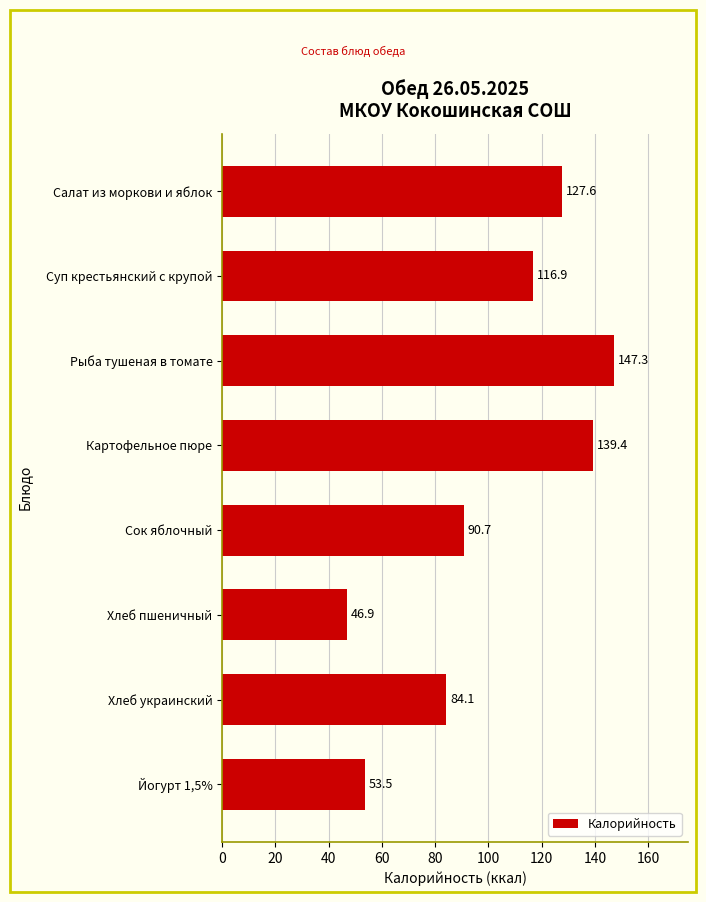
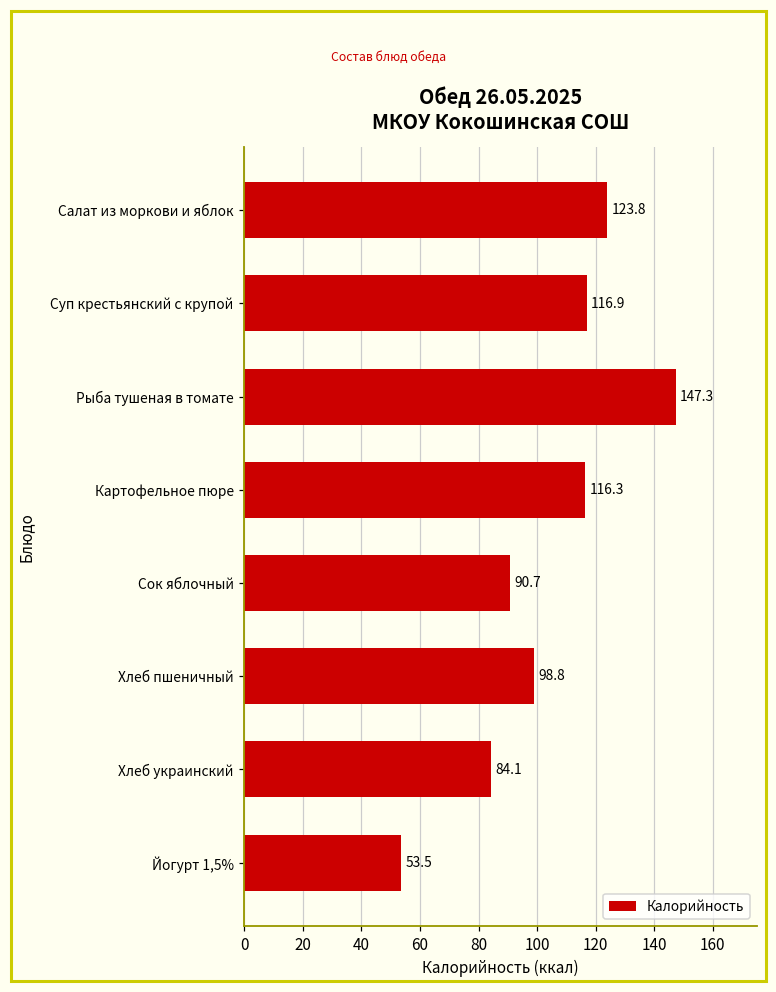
  {
-   "Салат из моркови и яблок": 127.6,
+   "Салат из моркови и яблок": 123.8,
    "Суп крестьянский с крупой": 116.9,
    "Рыба тушеная в томате": 147.3,
-   "Картофельное пюре": 139.4,
+   "Картофельное пюре": 116.3,
    "Сок яблочный": 90.7,
-   "Хлеб пшеничный": 46.9,
+   "Хлеб пшеничный": 98.8,
    "Хлеб украинский": 84.1,
    "Йогурт 1,5%": 53.5
  }
